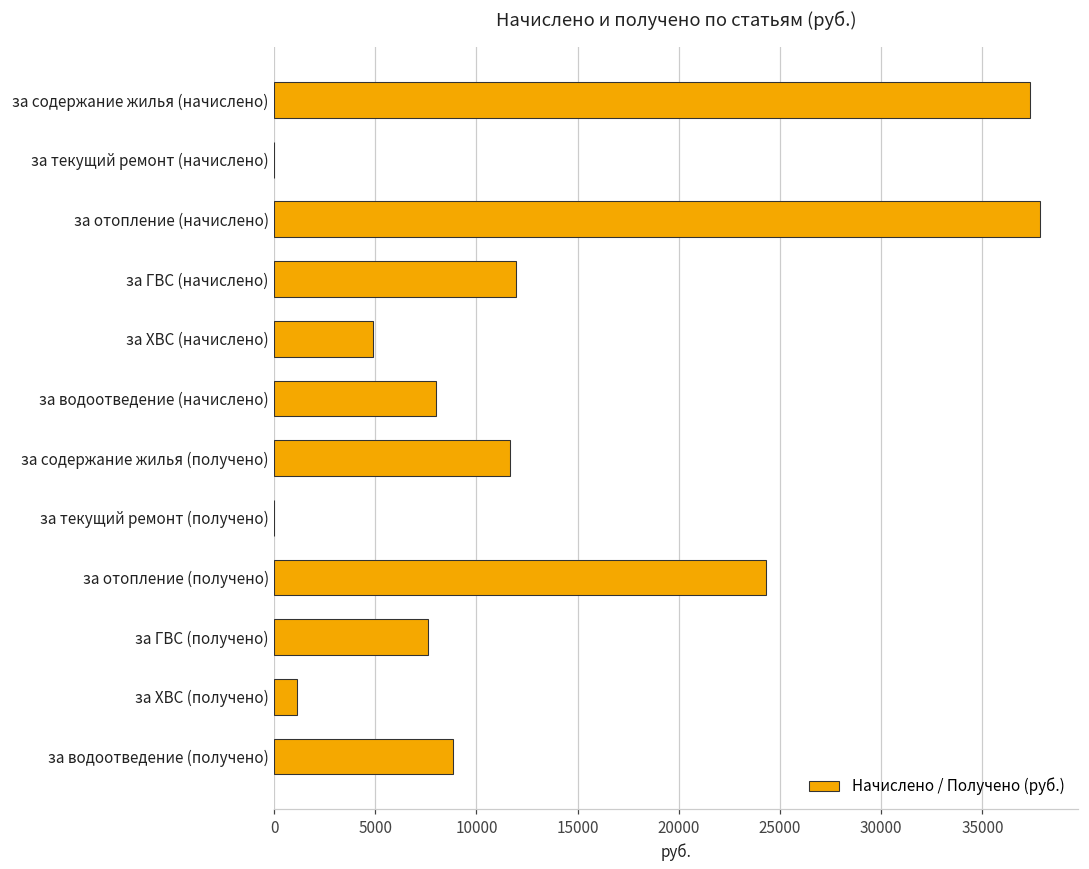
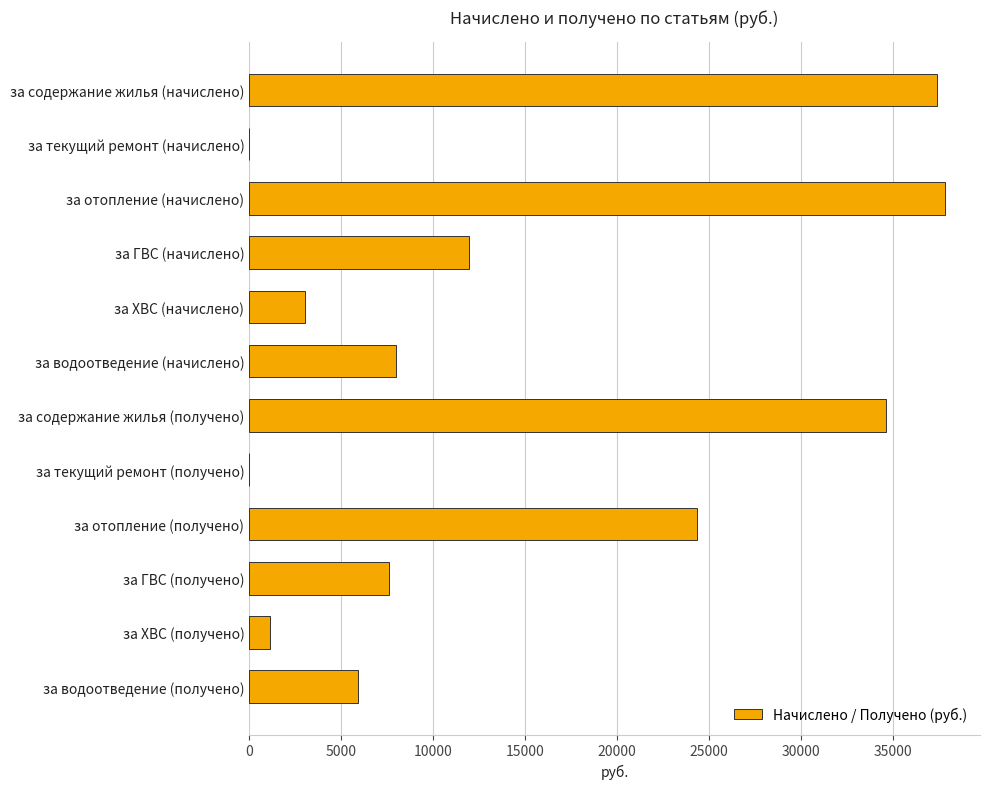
  {
    "за содержание жилья (начислено)": 37400,
    "за текущий ремонт (начислено)": 0,
    "за отопление (начислено)": 37800,
    "за ГВС (начислено)": 11900,
-   "за ХВС (начислено)": 4900,
+   "за ХВС (начислено)": 3000,
    "за водоотведение (начислено)": 8000,
-   "за содержание жилья (получено)": 11600,
+   "за содержание жилья (получено)": 34600,
    "за текущий ремонт (получено)": 0,
    "за отопление (получено)": 24300,
    "за ГВС (получено)": 7600,
    "за ХВС (получено)": 1200,
-   "за водоотведение (получено)": 8800
+   "за водоотведение (получено)": 5900
  }
